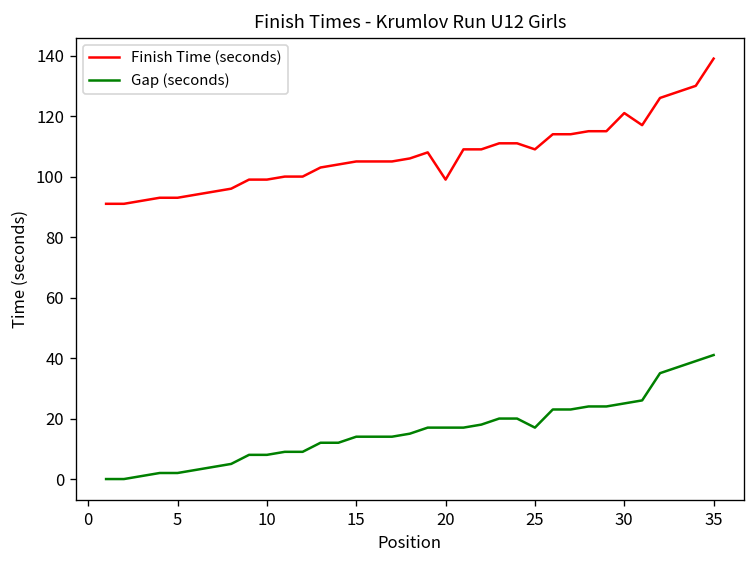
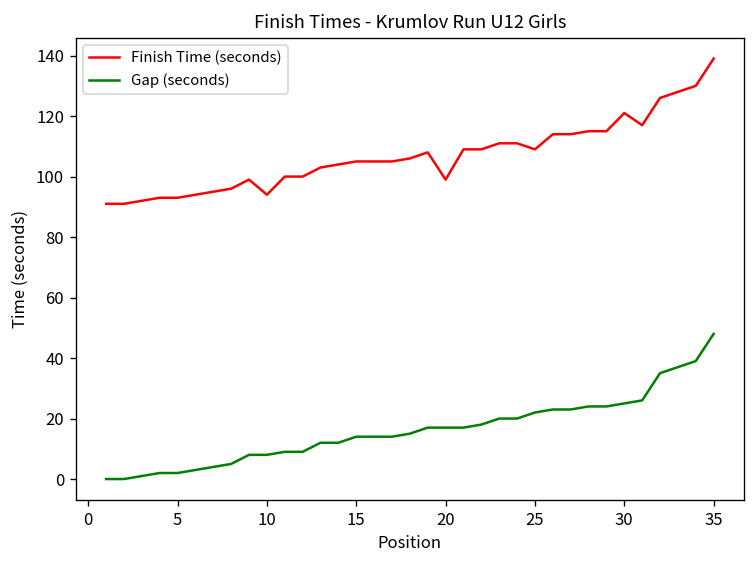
  {
    "Finish Time (seconds)": {
      "5": 93,
-     "10": 99,
+     "10": 94,
      "15": 105,
      "20": 99,
      "25": 109,
      "30": 121,
      "35": 139
    },
    "Gap (seconds)": {
      "5": 2,
      "10": 8,
      "15": 14,
      "20": 17,
-     "25": 17,
+     "25": 22,
      "30": 25,
-     "35": 41
+     "35": 48
    }
  }
